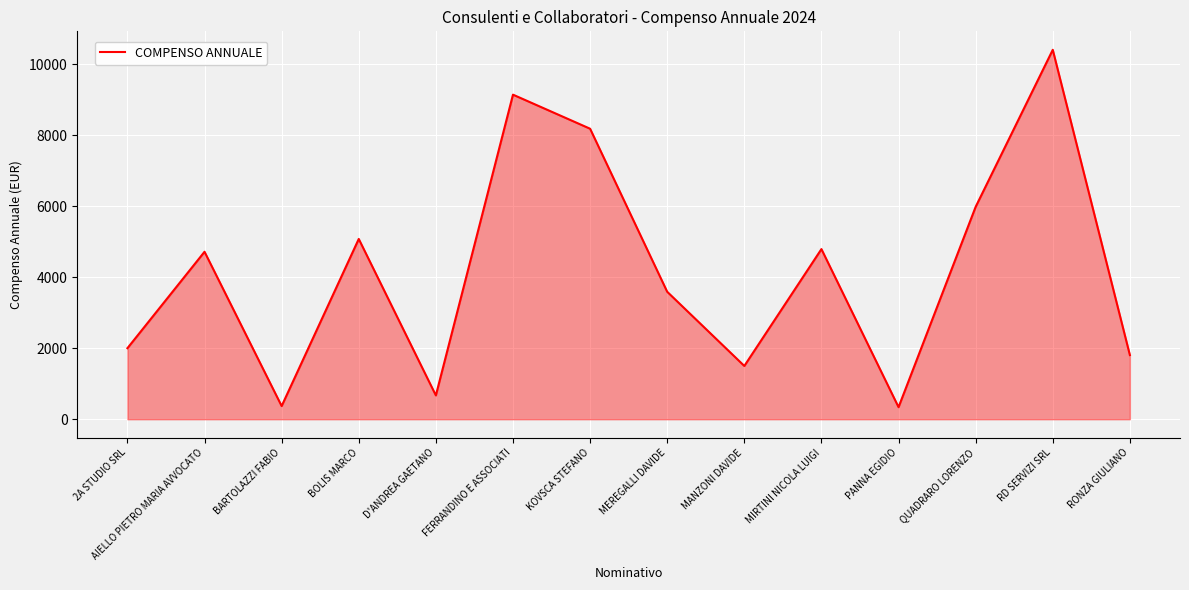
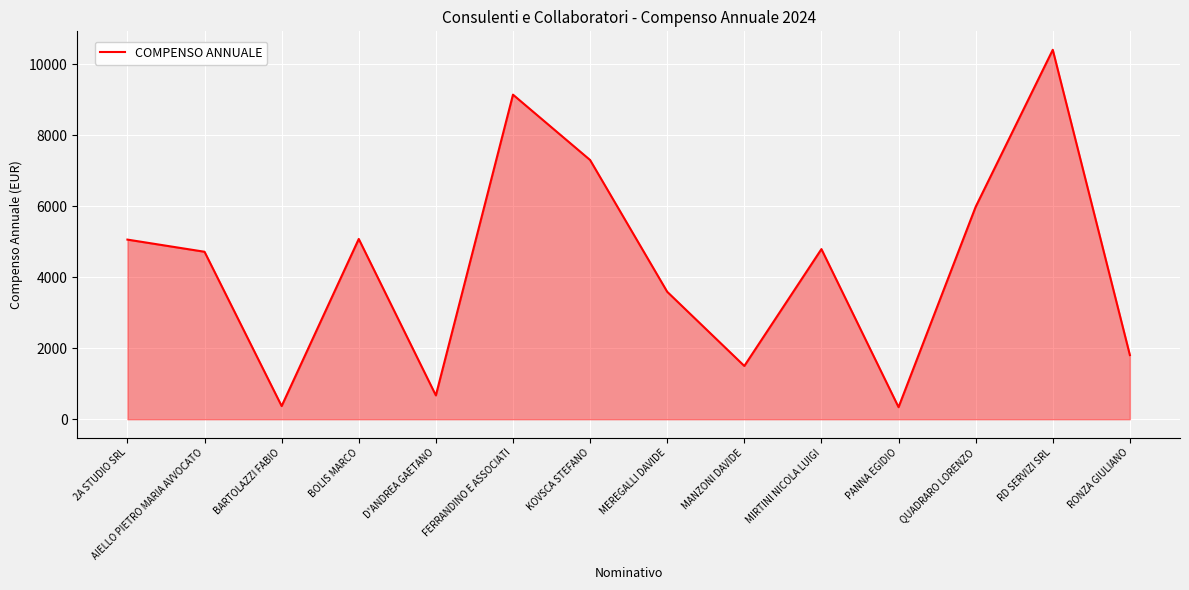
  {
-   "2A STUDIO SRL": 2000,
+   "2A STUDIO SRL": 5100,
    "AIELLO PIETRO MARIA AVVOCATO": 4700,
    "BARTOLAZZI FABIO": 400,
    "BOLIS MARCO": 5100,
    "D'ANDREA GAETANO": 700,
    "FERRANDINO E ASSOCIATI": 9100,
-   "KOVSCA STEFANO": 8200,
+   "KOVSCA STEFANO": 7300,
    "MEREGALLI DAVIDE": 3600,
    "MANZONI DAVIDE": 1500,
    "MIRTINI NICOLA LUIGI": 4800,
    "PANNA EGIDIO": 300,
    "QUADRARO LORENZO": 6000,
    "RD SERVIZI SRL": 10400,
    "RONZA GIULIANO": 1800
  }
